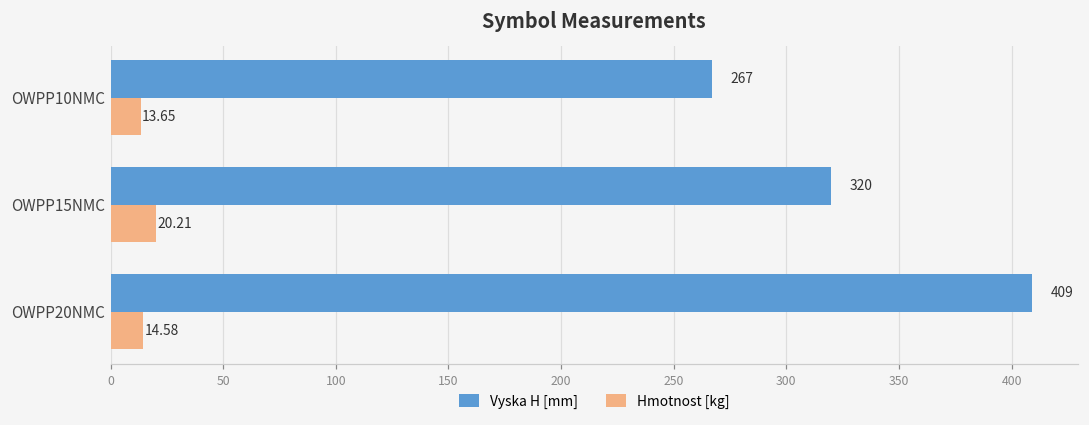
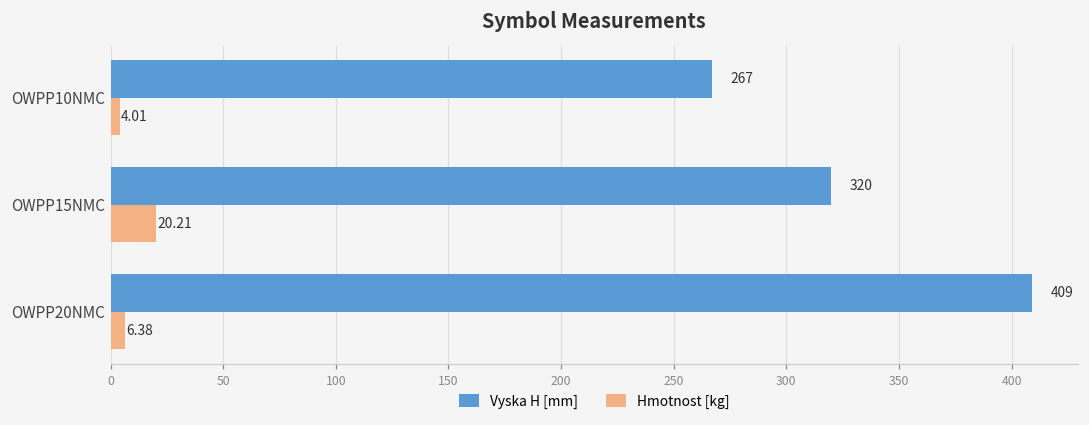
  {
    "Vyska H [mm]": {
      "OWPP10NMC": 267,
      "OWPP15NMC": 320,
      "OWPP20NMC": 409
    },
    "Hmotnost [kg]": {
-     "OWPP10NMC": 13.65,
+     "OWPP10NMC": 4.01,
      "OWPP15NMC": 20.21,
-     "OWPP20NMC": 14.58
+     "OWPP20NMC": 6.38
    }
  }
